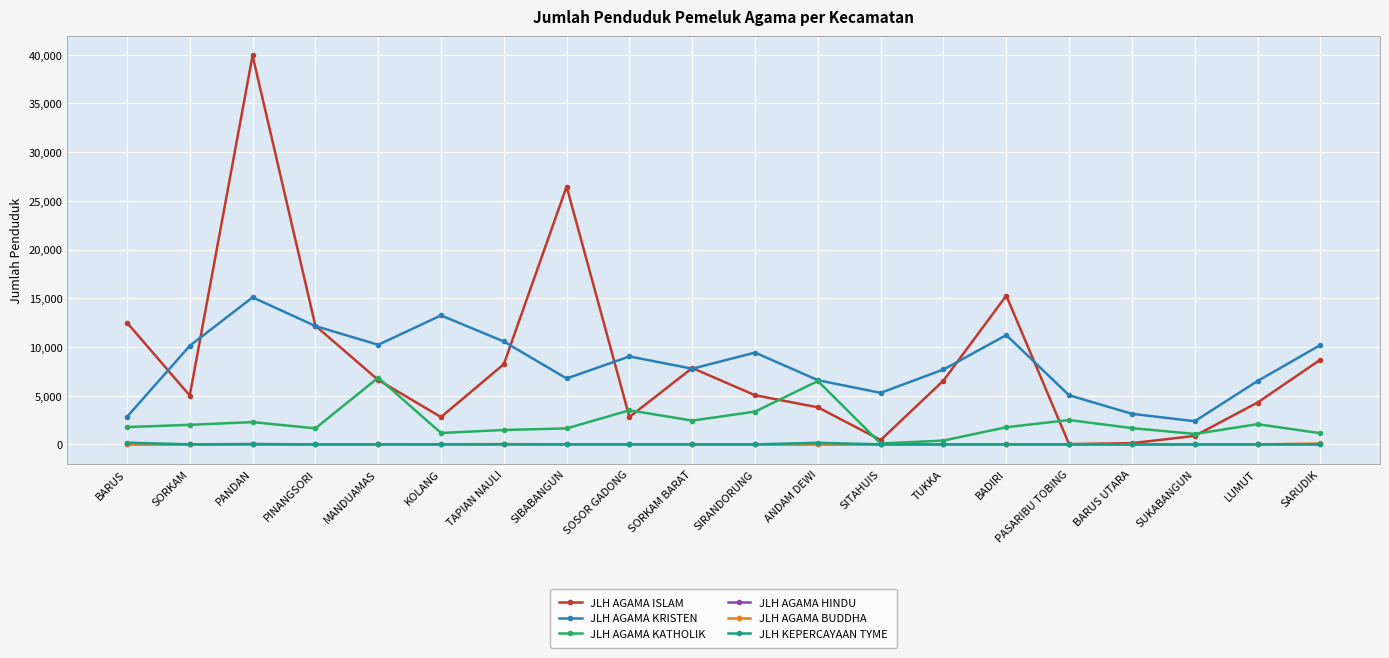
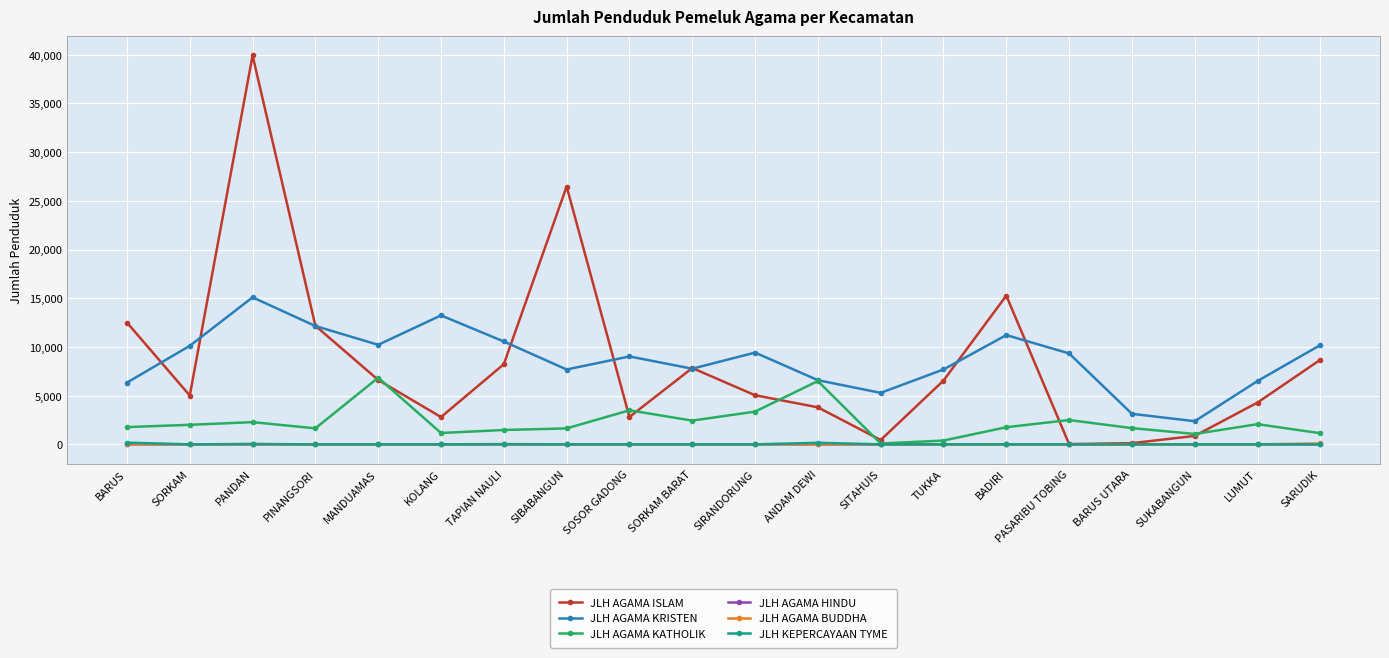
  {
    "JLH AGAMA ISLAM": {
      "BARUS": "13,000",
      "SORKAM": "5,000",
      "PANDAN": "40,000",
      "KOLANG": "3,000",
      "TAPIAN NAULI": "8,000",
      "SIBABANGUN": "26,000",
      "SOSOR GADONG": "3,000",
      "SIRANDORUNG": "5,000",
      "ANDAM DEWI": "4,000",
      "SITAHUIS": "0",
      "TUKKA": "7,000",
      "BADIRI": "15,000",
      "LUMUT": "4,000",
      "SARUDIK": "9,000"
    },
    "JLH AGAMA KRISTEN": {
-     "BARUS": "3,000",
+     "BARUS": "6,000",
      "SORKAM": "10,000",
      "PANDAN": "15,000",
      "MANDUAMAS": "10,000",
      "KOLANG": "13,000",
      "TAPIAN NAULI": "11,000",
-     "SIBABANGUN": "7,000",
+     "SIBABANGUN": "8,000",
      "SOSOR GADONG": "9,000",
      "SIRANDORUNG": "9,000",
      "SITAHUIS": "5,000",
      "TUKKA": "8,000",
      "BADIRI": "11,000",
-     "PASARIBU TOBING": "5,000",
+     "PASARIBU TOBING": "9,000",
      "BARUS UTARA": "3,000",
      "SUKABANGUN": "2,000",
      "LUMUT": "7,000",
      "SARUDIK": "10,000"
    }
  }
